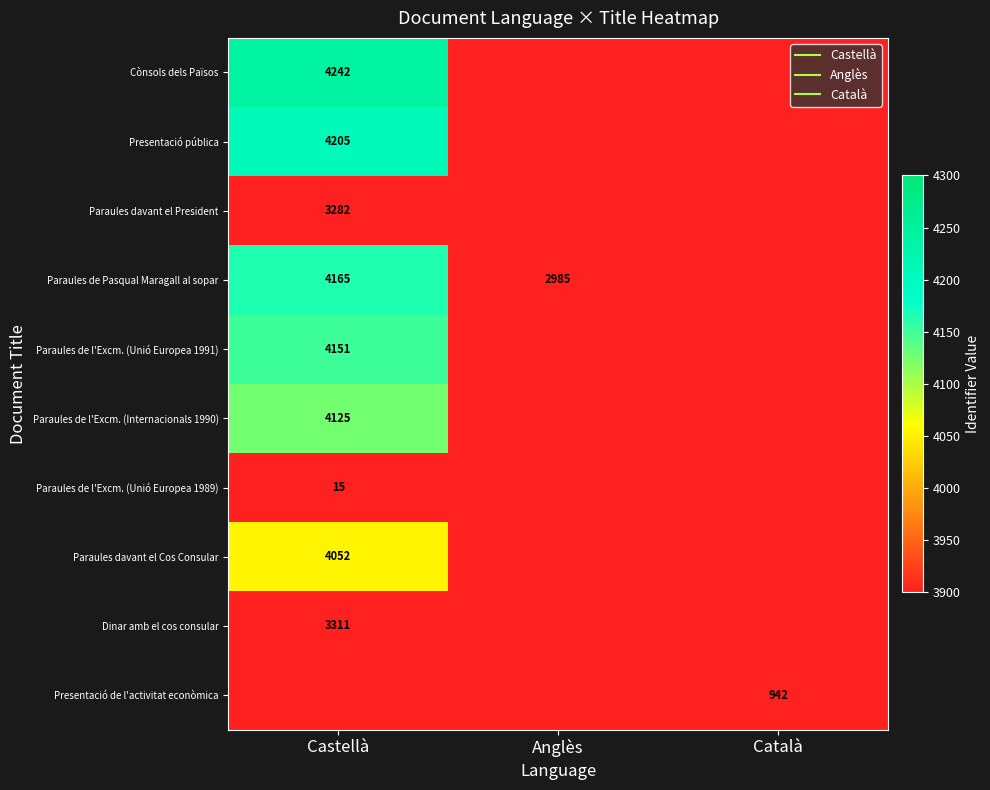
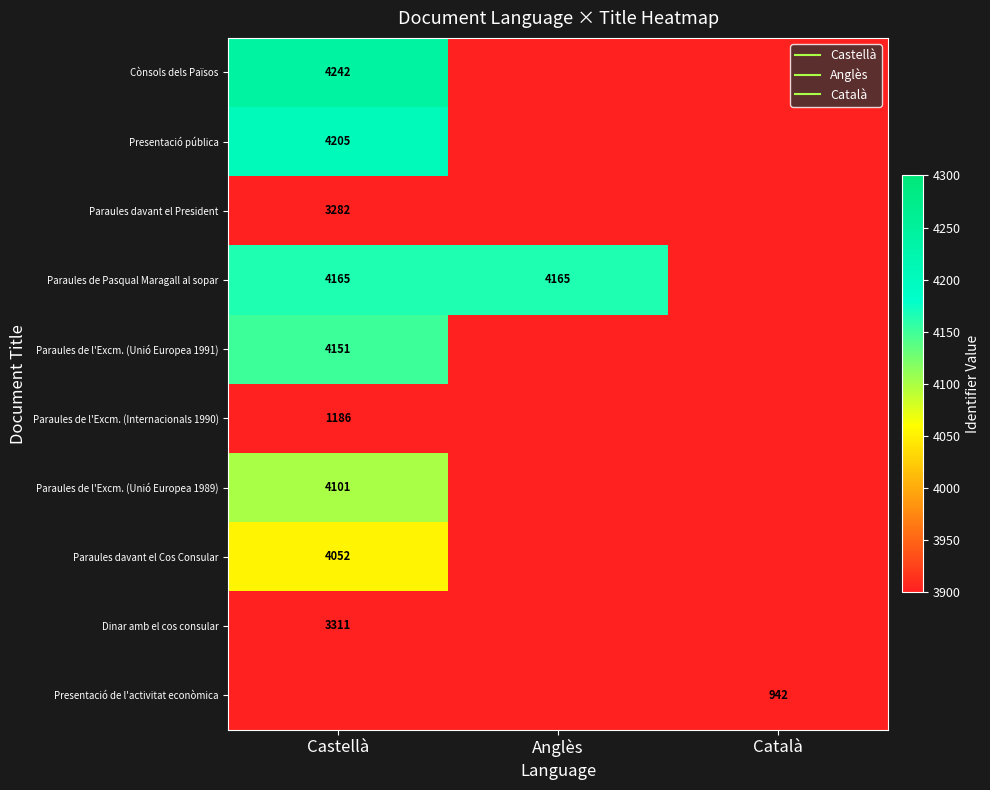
  {
    "Cònsols dels Països": {
      "Castellà": 4242
    },
    "Presentació pública": {
      "Castellà": 4205
    },
    "Paraules davant el President": {
      "Castellà": 3282
    },
    "Paraules de Pasqual Maragall al sopar": {
      "Castellà": 4165,
-     "Anglès": 2985
+     "Anglès": 4165
    },
    "Paraules de l'Excm. (Unió Europea 1991)": {
      "Castellà": 4151
    },
    "Paraules de l'Excm. (Internacionals 1990)": {
-     "Castellà": 4125
+     "Castellà": 1186
    },
    "Paraules de l'Excm. (Unió Europea 1989)": {
-     "Castellà": 15
+     "Castellà": 4101
    },
    "Paraules davant el Cos Consular": {
      "Castellà": 4052
    },
    "Dinar amb el cos consular": {
      "Castellà": 3311
    },
    "Presentació de l'activitat econòmica": {
      "Català": 942
    }
  }
